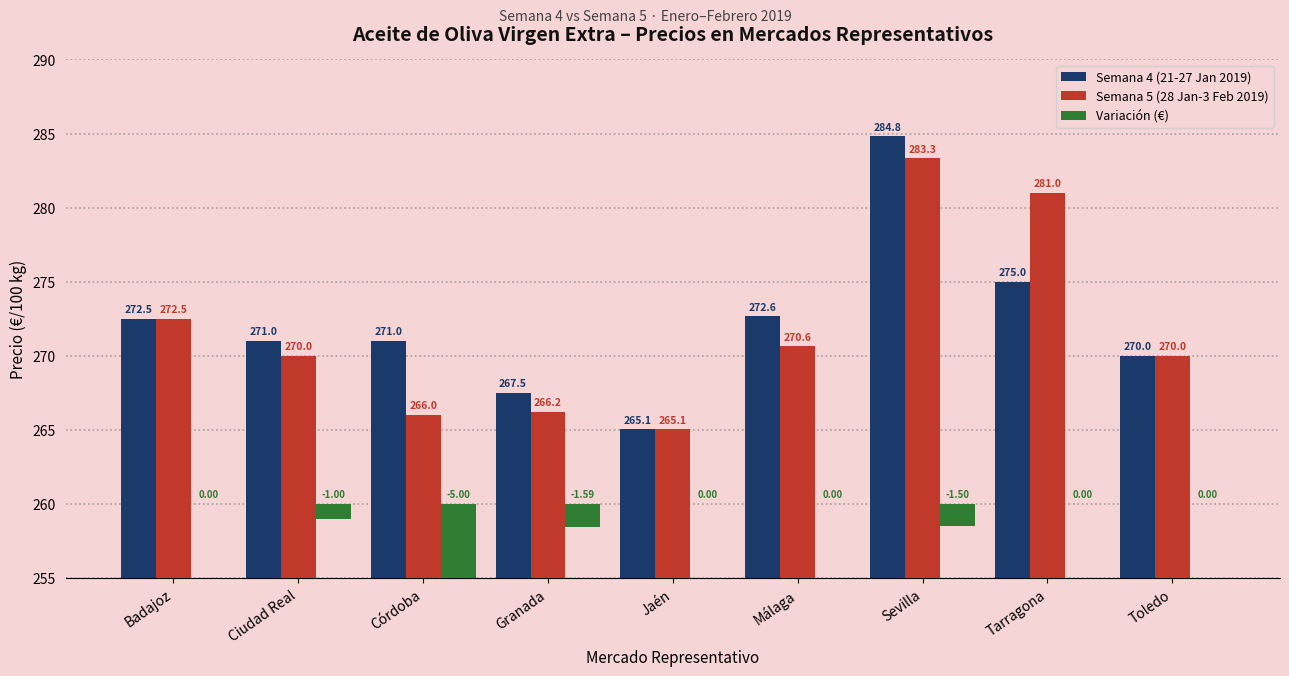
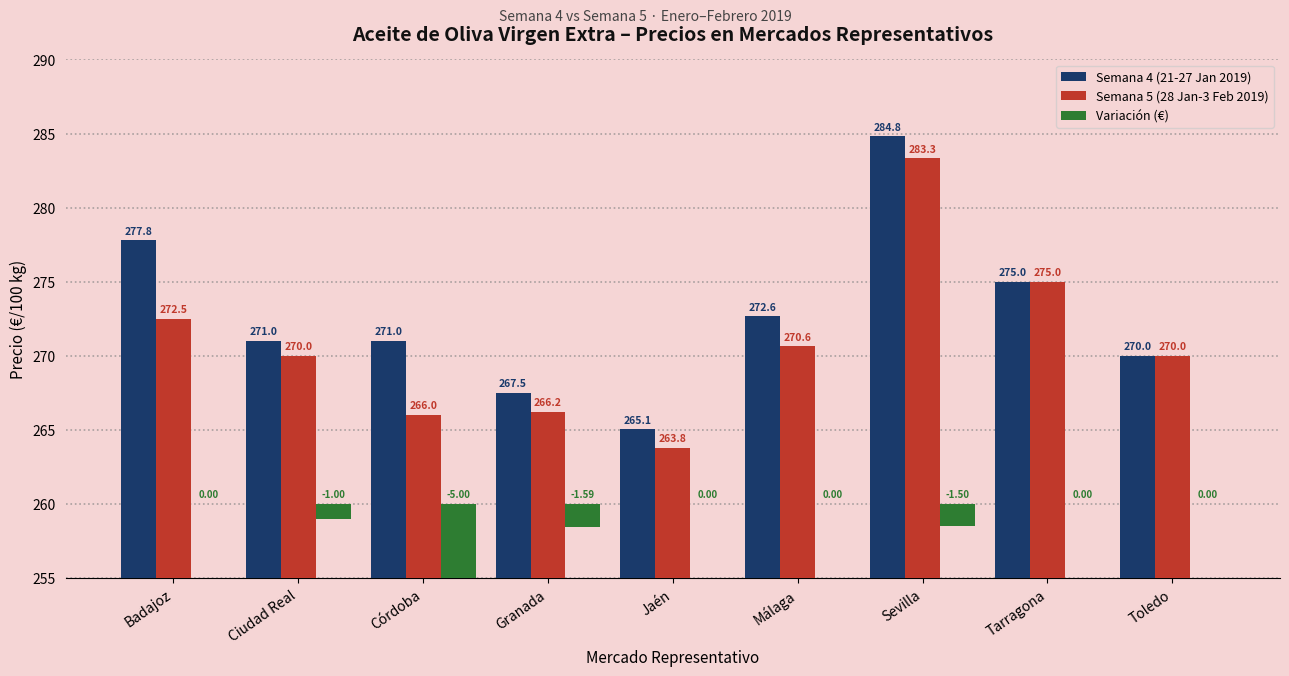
  {
    "Semana 4 (21-27 Jan 2019)": {
-     "Badajoz": 272.5,
+     "Badajoz": 277.8,
      "Ciudad Real": 271.0,
      "Córdoba": 271.0,
      "Granada": 267.5,
      "Jaén": 265.1,
      "Málaga": 272.6,
      "Sevilla": 284.8,
      "Tarragona": 275.0,
      "Toledo": 270.0
    },
    "Semana 5 (28 Jan-3 Feb 2019)": {
      "Badajoz": 272.5,
      "Ciudad Real": 270.0,
      "Córdoba": 266.0,
      "Granada": 266.2,
-     "Jaén": 265.1,
+     "Jaén": 263.8,
      "Málaga": 270.6,
      "Sevilla": 283.3,
-     "Tarragona": 281.0,
+     "Tarragona": 275.0,
      "Toledo": 270.0
    },
    "Variación (€)": {
      "Badajoz": 0.00,
      "Ciudad Real": -1.00,
      "Jaén": 0.00,
      "Málaga": 0.00,
      "Tarragona": 0.00,
      "Toledo": 0.00
    }
  }
